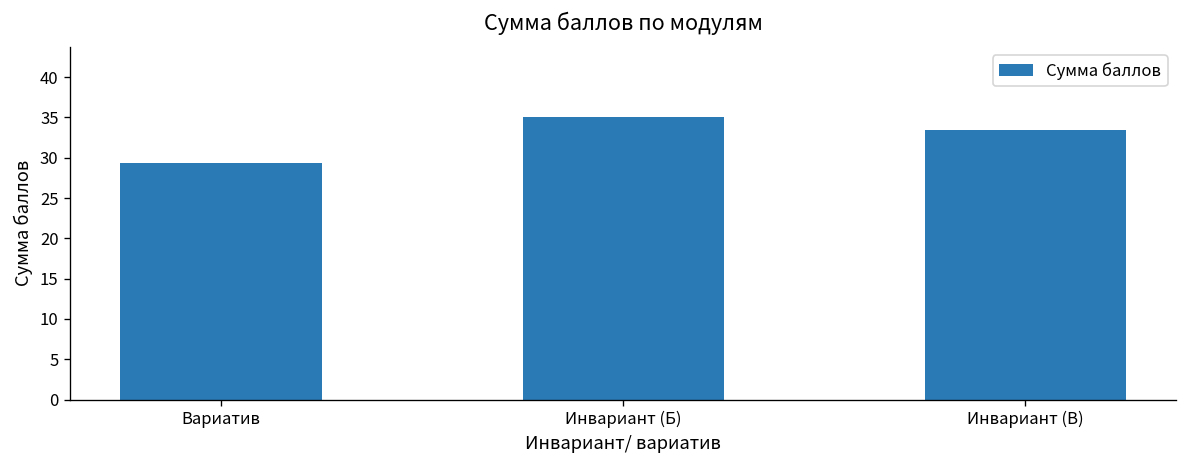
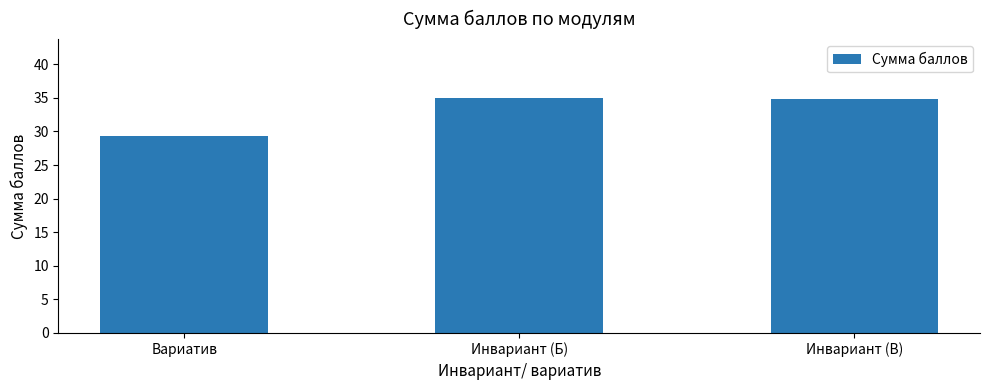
  {
    "Вариатив": 29,
    "Инвариант (Б)": 35,
-   "Инвариант (В)": 34
+   "Инвариант (В)": 35
  }
